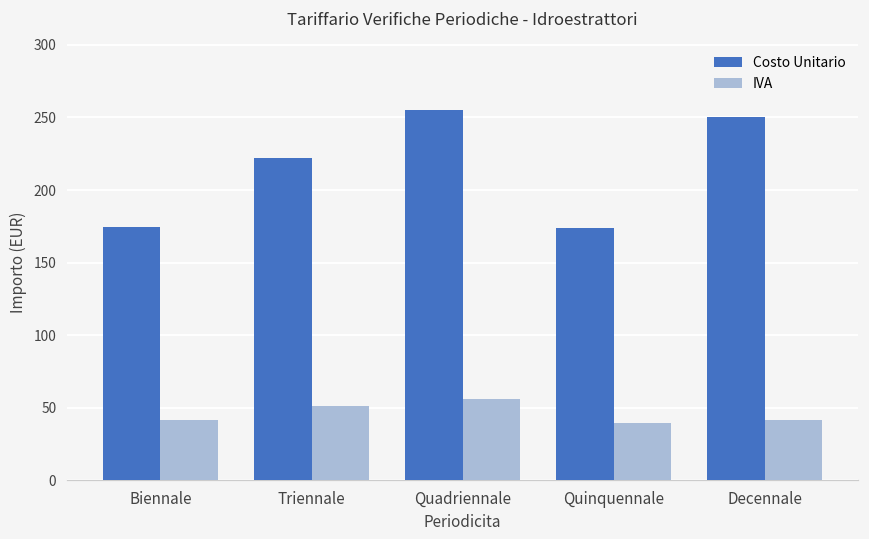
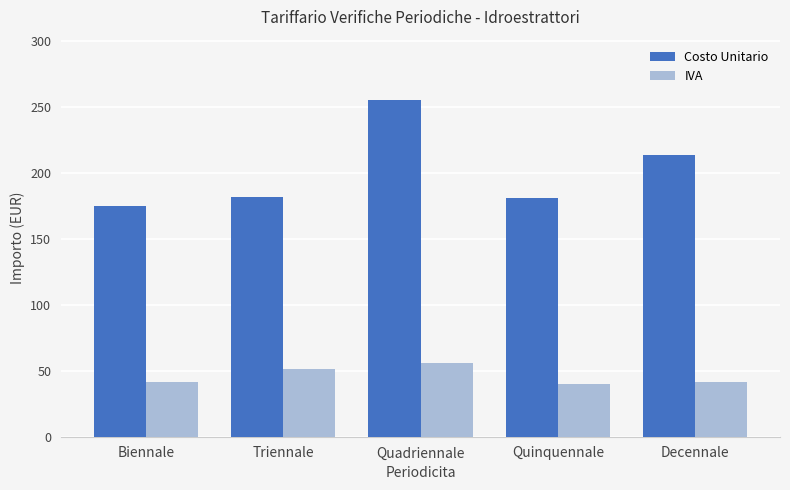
  {
    "Costo Unitario": {
      "Biennale": 175,
-     "Triennale": 222,
+     "Triennale": 182,
      "Quadriennale": 255,
-     "Quinquennale": 174,
-     "Decennale": 250
+     "Quinquennale": 181,
+     "Decennale": 214
    },
    "IVA": {
      "Biennale": 42,
      "Triennale": 51,
      "Quadriennale": 56,
      "Quinquennale": 40,
      "Decennale": 42
    }
  }
